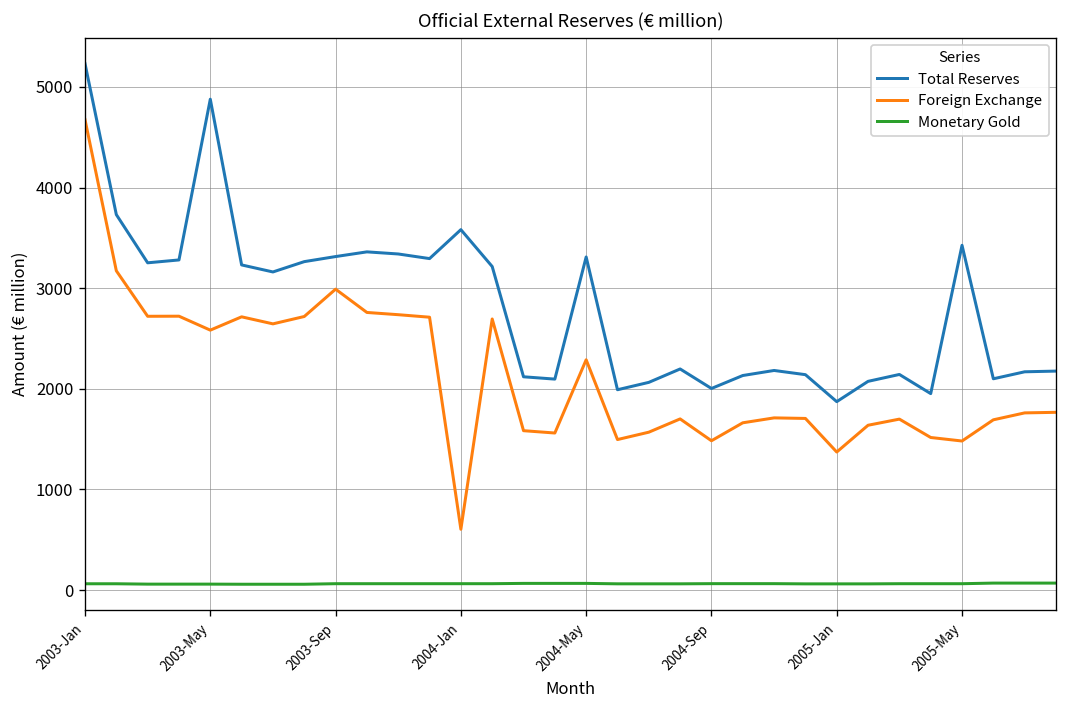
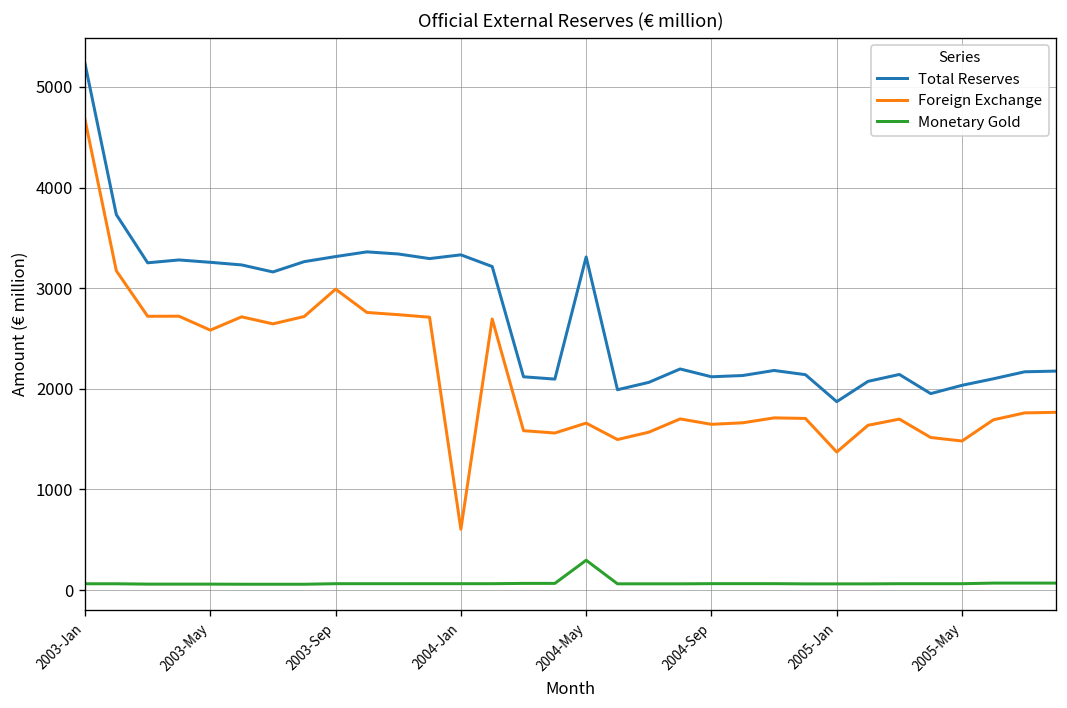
  {
    "Total Reserves": {
      "2003-Jan": 5200,
-     "2003-May": 4900,
+     "2003-May": 3300,
      "2003-Sep": 3300,
-     "2004-Jan": 3600,
+     "2004-Jan": 3300,
      "2004-May": 3300,
-     "2004-Sep": 2000,
+     "2004-Sep": 2100,
      "2005-Jan": 1900,
-     "2005-May": 3400
+     "2005-May": 2000
    },
    "Foreign Exchange": {
      "2003-Jan": 4700,
      "2003-May": 2600,
      "2003-Sep": 3000,
      "2004-Jan": 600,
-     "2004-May": 2300,
-     "2004-Sep": 1500,
+     "2004-May": 1700,
+     "2004-Sep": 1600,
      "2005-Jan": 1400,
      "2005-May": 1500
    },
    "Monetary Gold": {
      "2003-Jan": 100,
      "2003-May": 100,
      "2003-Sep": 100,
      "2004-Jan": 100,
-     "2004-May": 100,
+     "2004-May": 300,
      "2004-Sep": 100,
      "2005-Jan": 100,
      "2005-May": 100
    }
  }
